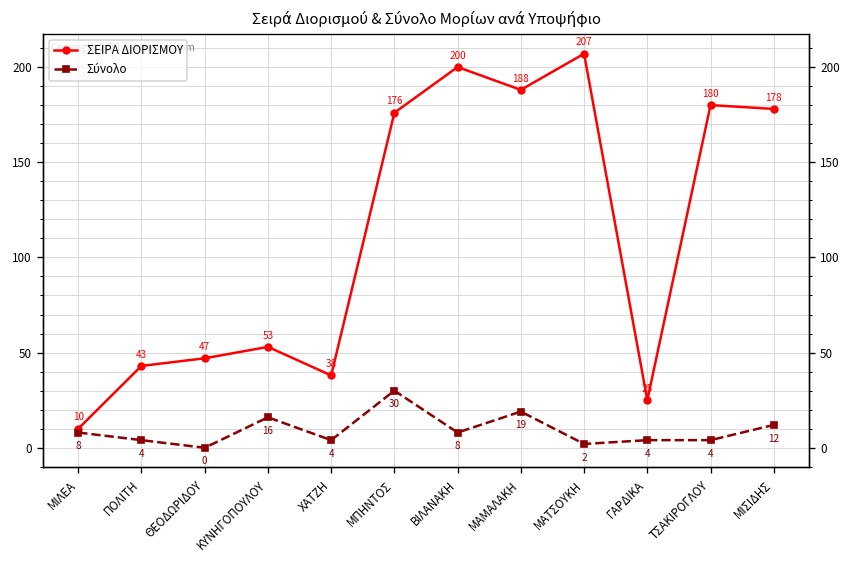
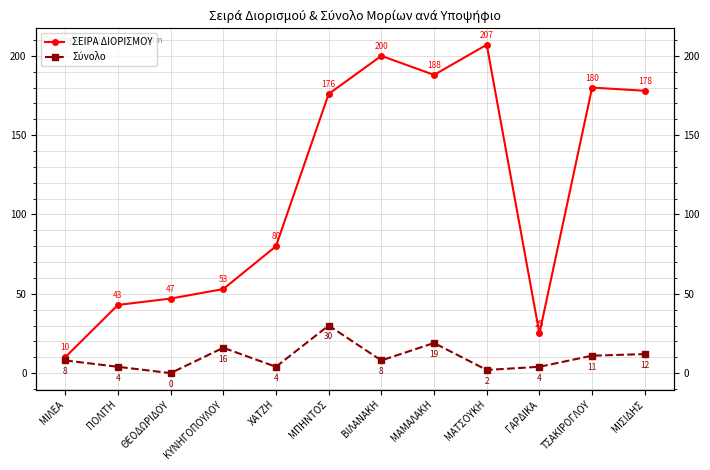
  {
    "ΣΕΙΡΑ ΔΙΟΡΙΣΜΟΥ": {
      "ΜΙΛΕΑ": 10,
      "ΠΟΛΙΤΗ": 43,
      "ΘΕΟΔΩΡΙΔΟΥ": 47,
      "ΚΥΝΗΓΟΠΟΥΛΟΥ": 53,
-     "ΧΑΤΖΗ": 38,
+     "ΧΑΤΖΗ": 80,
      "ΜΠΗΝΤΟΣ": 176,
      "ΒΙΛΑΝΑΚΗ": 200,
      "ΜΑΜΑΛΑΚΗ": 188,
      "ΜΑΤΣΟΥΚΗ": 207,
      "ΓΑΡΔΙΚΑ": 25,
      "ΤΣΑΚΙΡΟΓΛΟΥ": 180,
      "ΜΙΣΙΔΗΣ": 178
    },
    "Σύνολο": {
      "ΜΙΛΕΑ": 8,
      "ΠΟΛΙΤΗ": 4,
      "ΘΕΟΔΩΡΙΔΟΥ": 0,
      "ΚΥΝΗΓΟΠΟΥΛΟΥ": 16,
      "ΧΑΤΖΗ": 4,
      "ΜΠΗΝΤΟΣ": 30,
      "ΒΙΛΑΝΑΚΗ": 8,
      "ΜΑΜΑΛΑΚΗ": 19,
      "ΜΑΤΣΟΥΚΗ": 2,
      "ΓΑΡΔΙΚΑ": 4,
-     "ΤΣΑΚΙΡΟΓΛΟΥ": 4,
+     "ΤΣΑΚΙΡΟΓΛΟΥ": 11,
      "ΜΙΣΙΔΗΣ": 12
    }
  }
